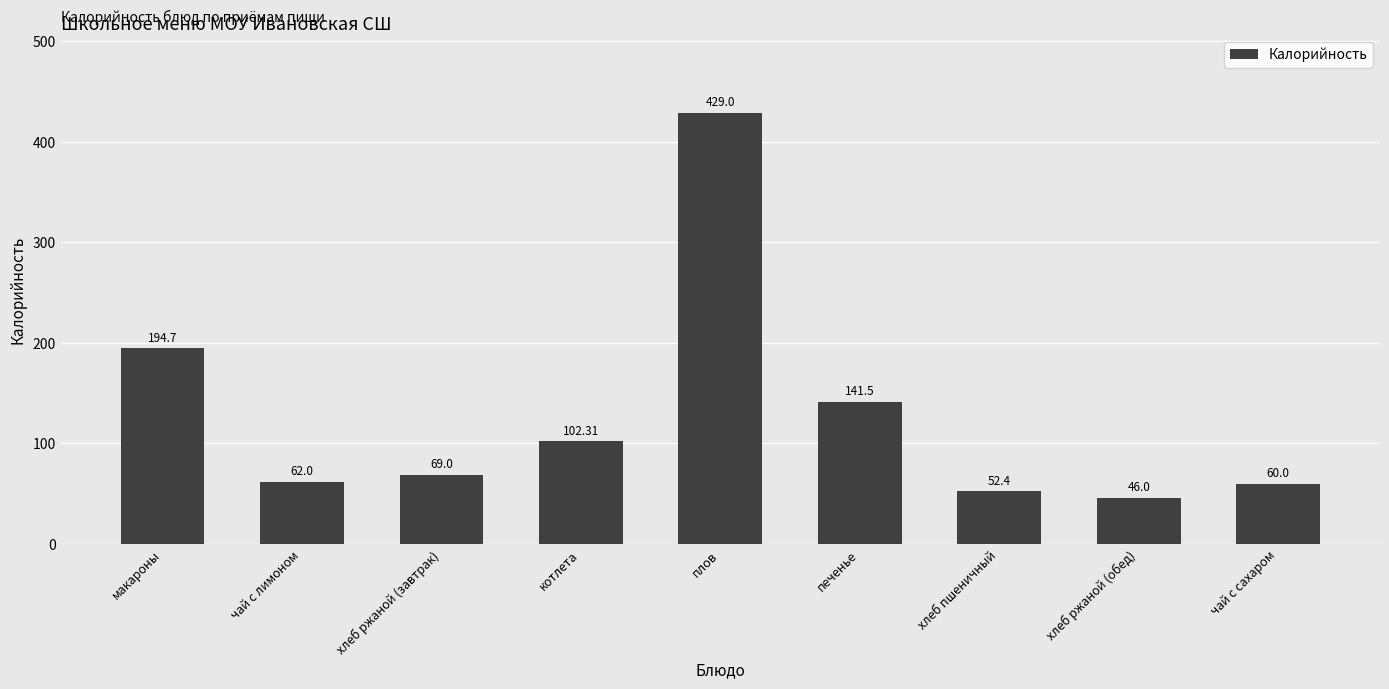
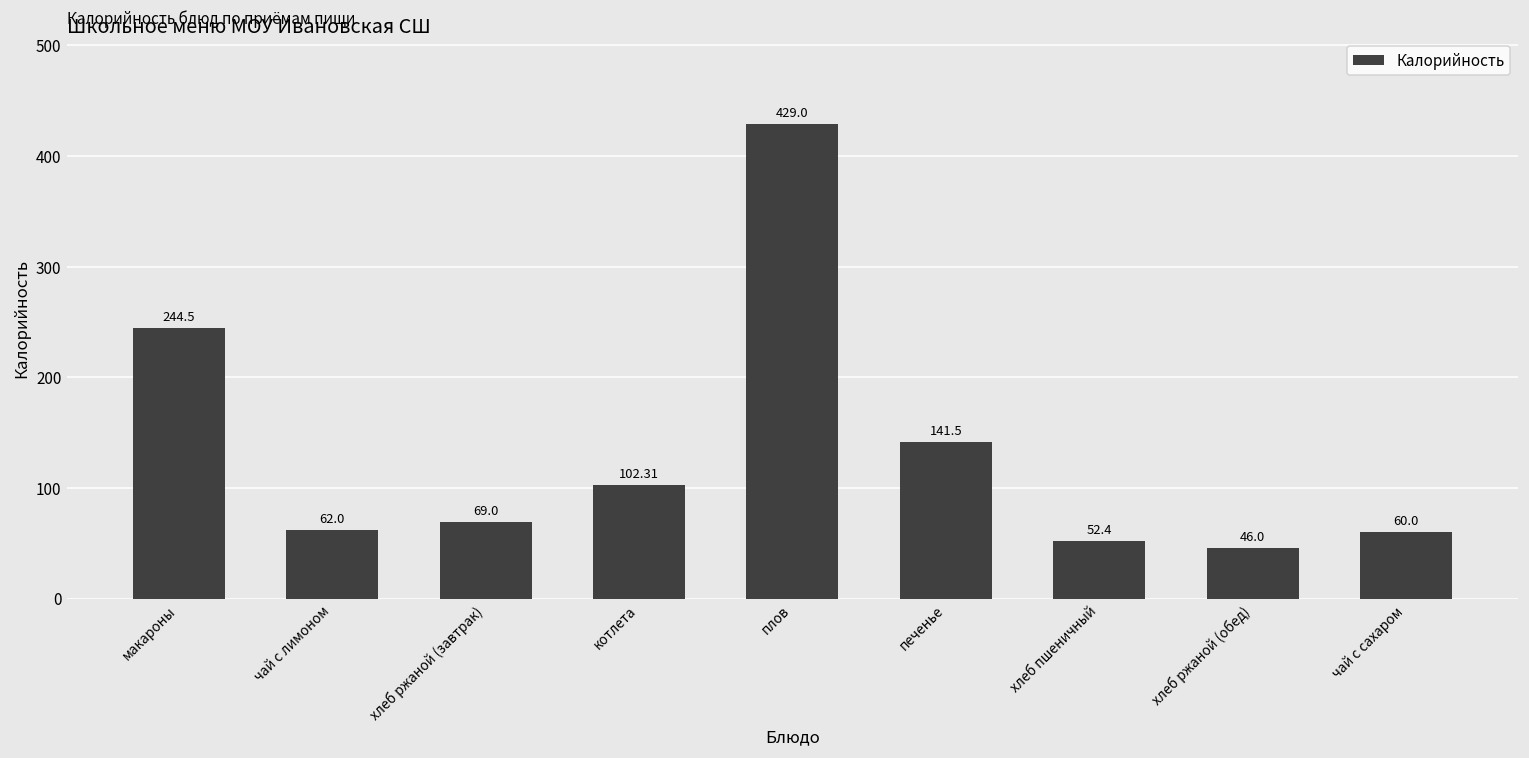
  {
-   "макароны": 194.7,
+   "макароны": 244.5,
    "чай с лимоном": 62.0,
    "хлеб ржаной (завтрак)": 69.0,
    "котлета": 102.31,
    "плов": 429.0,
    "печенье": 141.5,
    "хлеб пшеничный": 52.4,
    "хлеб ржаной (обед)": 46.0,
    "чай с сахаром": 60.0
  }
